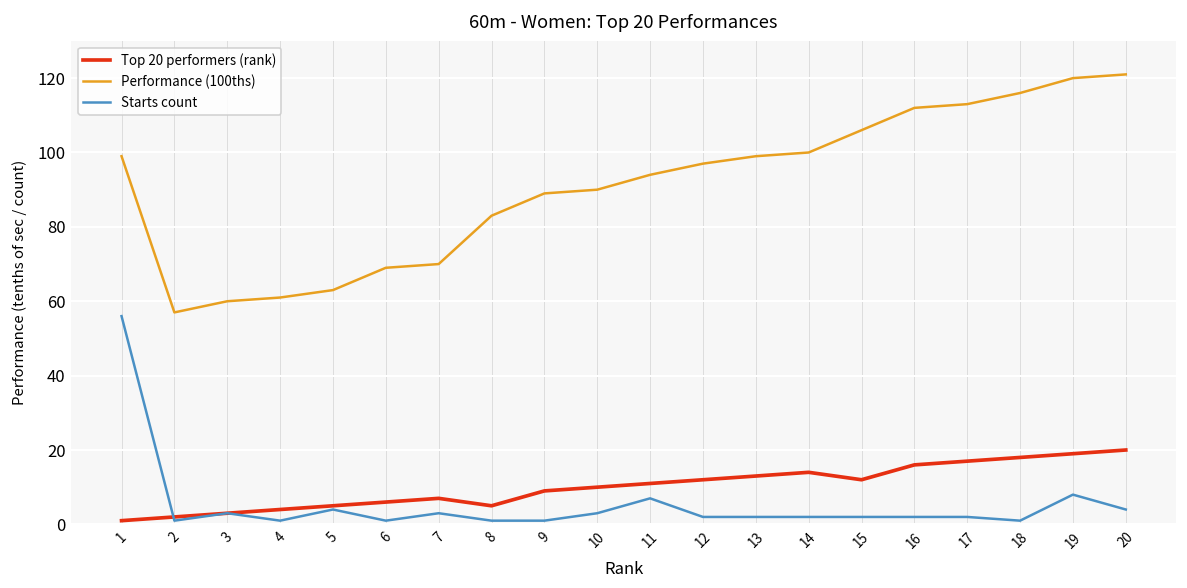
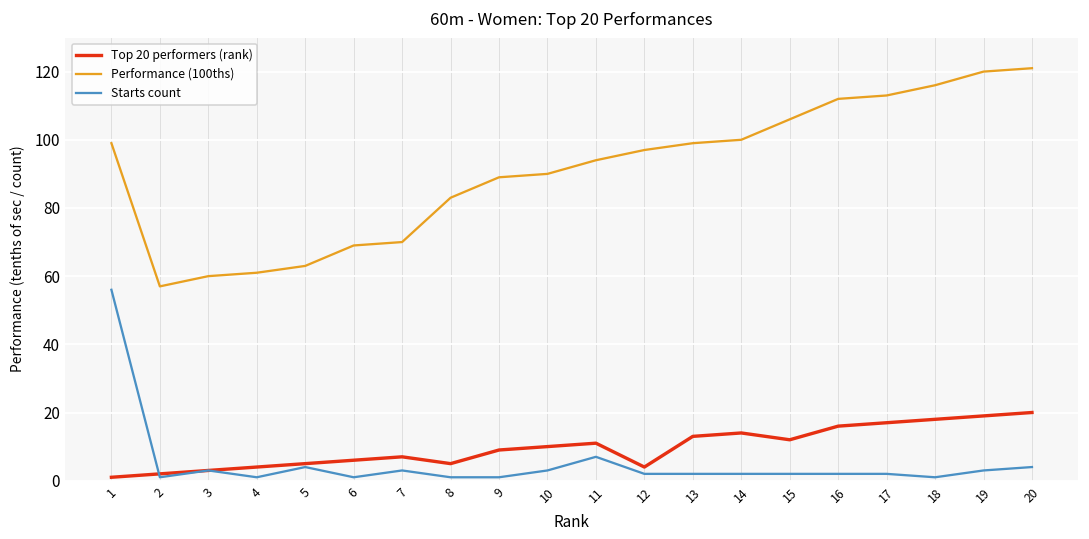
  {
    "Top 20 performers (rank)": {
      "1": 1,
      "2": 2,
      "4": 4,
      "5": 5,
      "6": 6,
      "7": 7,
      "8": 5,
      "9": 9,
      "10": 10,
      "11": 11,
-     "12": 12,
+     "12": 4,
      "13": 13,
      "14": 14,
      "15": 12,
      "16": 16,
      "17": 17,
      "18": 18,
      "19": 19,
      "20": 20
    },
    "Performance (100ths)": {
      "1": 99,
      "2": 57,
      "3": 60,
      "4": 61,
      "5": 63,
      "6": 69,
      "7": 70,
      "8": 83,
      "9": 89,
      "10": 90,
      "11": 94,
      "12": 97,
      "13": 99,
      "14": 100,
      "15": 106,
      "16": 112,
      "17": 113,
      "18": 116,
      "19": 120,
      "20": 121
    },
    "Starts count": {
      "1": 56,
      "2": 1,
      "4": 1,
      "5": 4,
      "6": 1,
      "7": 3,
      "8": 1,
      "9": 1,
      "10": 3,
      "11": 7,
      "12": 2,
      "13": 2,
      "14": 2,
      "15": 2,
      "16": 2,
      "17": 2,
      "18": 1,
-     "19": 8,
+     "19": 3,
      "20": 4
    }
  }
